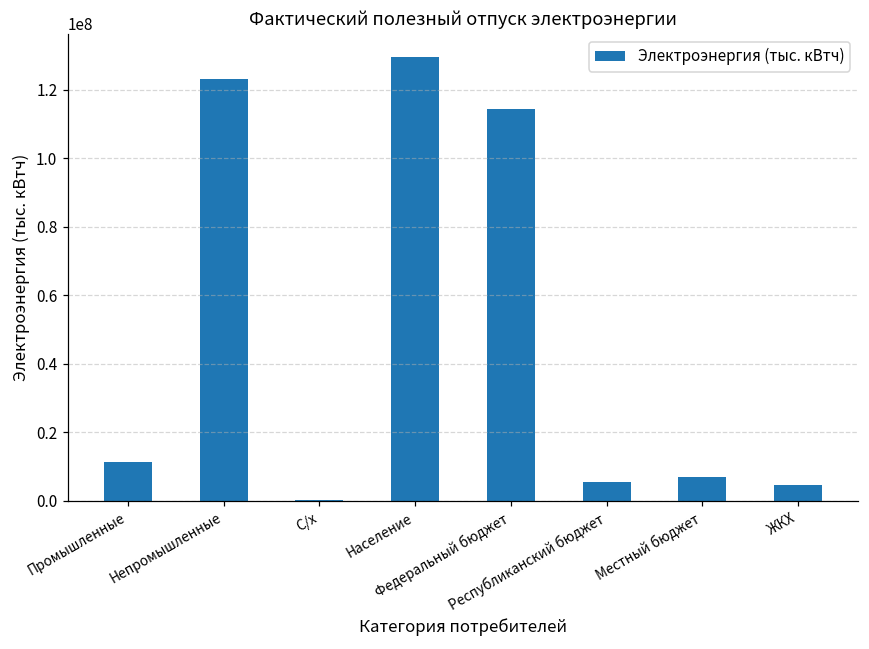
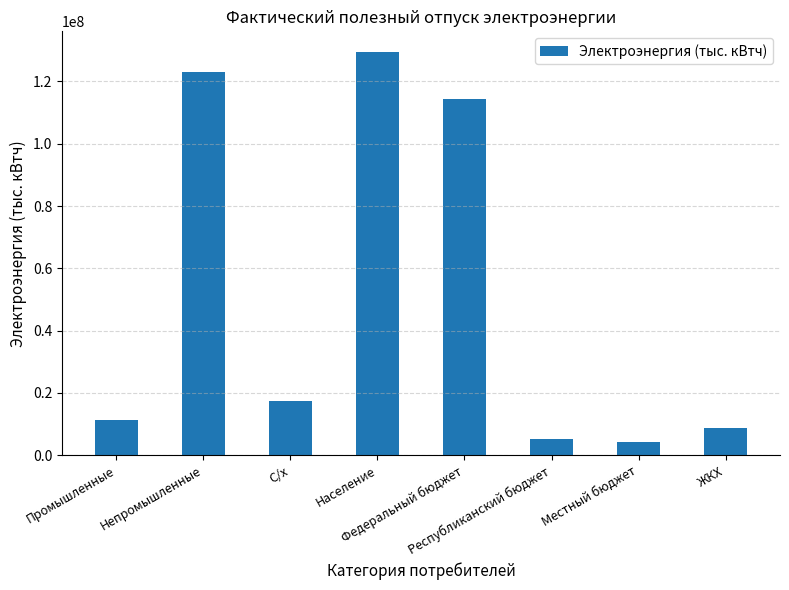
  {
    "Промышленные": 11000000,
    "Непромышленные": 123000000,
-   "С/х": 0,
+   "С/х": 17000000,
    "Население": 130000000,
    "Федеральный бюджет": 114000000,
    "Республиканский бюджет": 5000000,
-   "Местный бюджет": 7000000,
-   "ЖКХ": 5000000
+   "Местный бюджет": 4000000,
+   "ЖКХ": 9000000
  }
